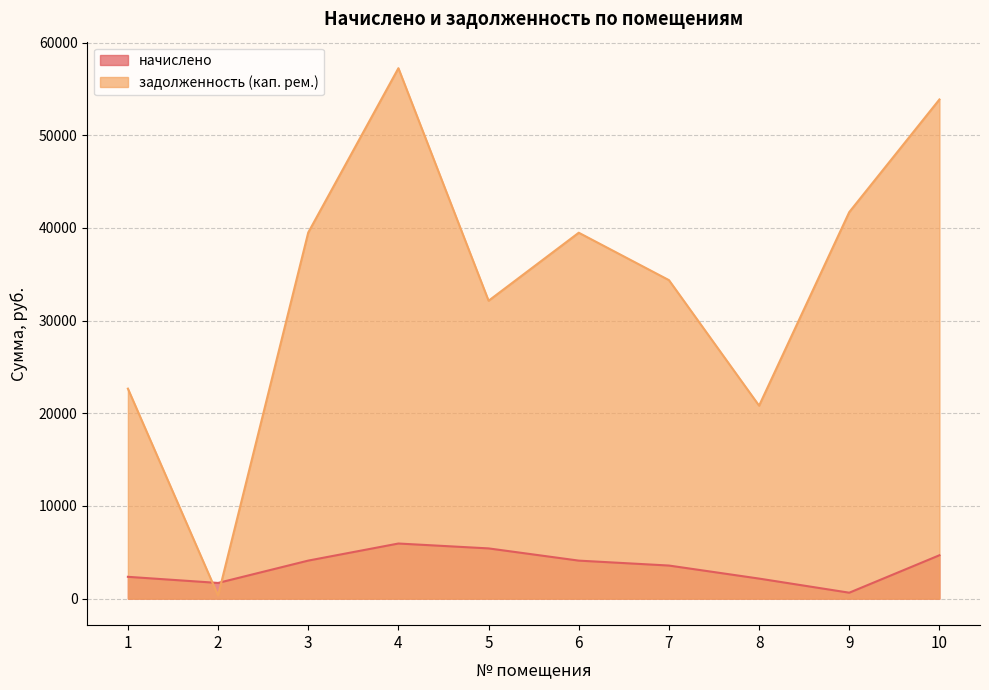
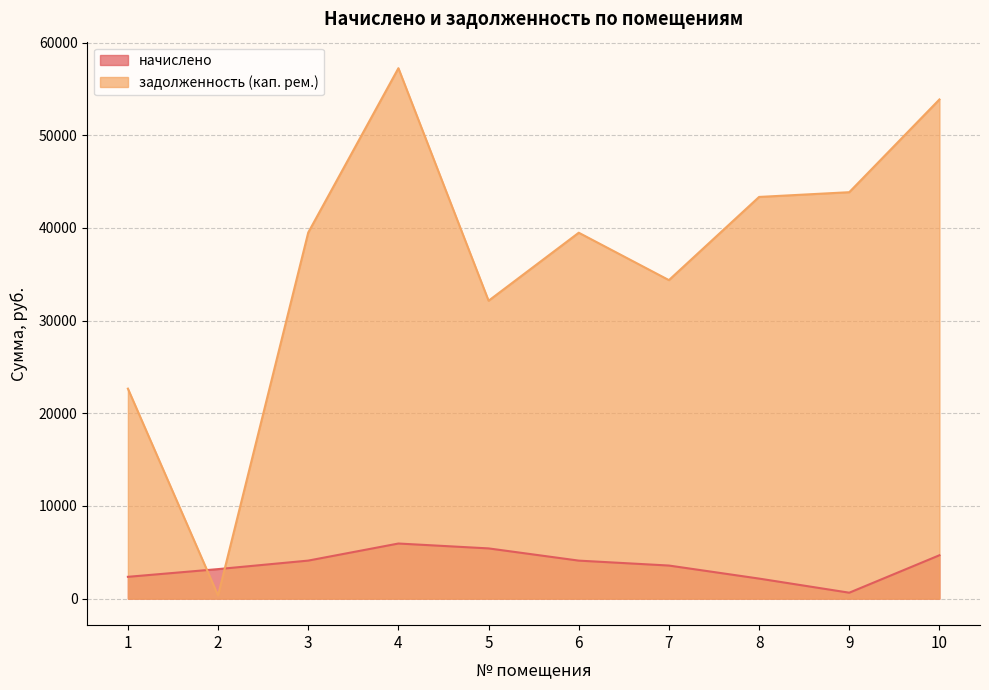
  {
    "начислено": {
      "1": 2000,
-     "2": 2000,
+     "2": 3000,
      "3": 4000,
      "4": 6000,
      "5": 5000,
      "6": 4000,
      "7": 4000,
      "8": 2000,
      "9": 1000,
      "10": 5000
    },
    "задолженность (кап. рем.)": {
      "1": 23000,
      "2": 0,
      "3": 40000,
      "4": 57000,
      "5": 32000,
      "6": 39000,
      "7": 34000,
-     "8": 21000,
-     "9": 42000,
+     "8": 43000,
+     "9": 44000,
      "10": 54000
    }
  }
